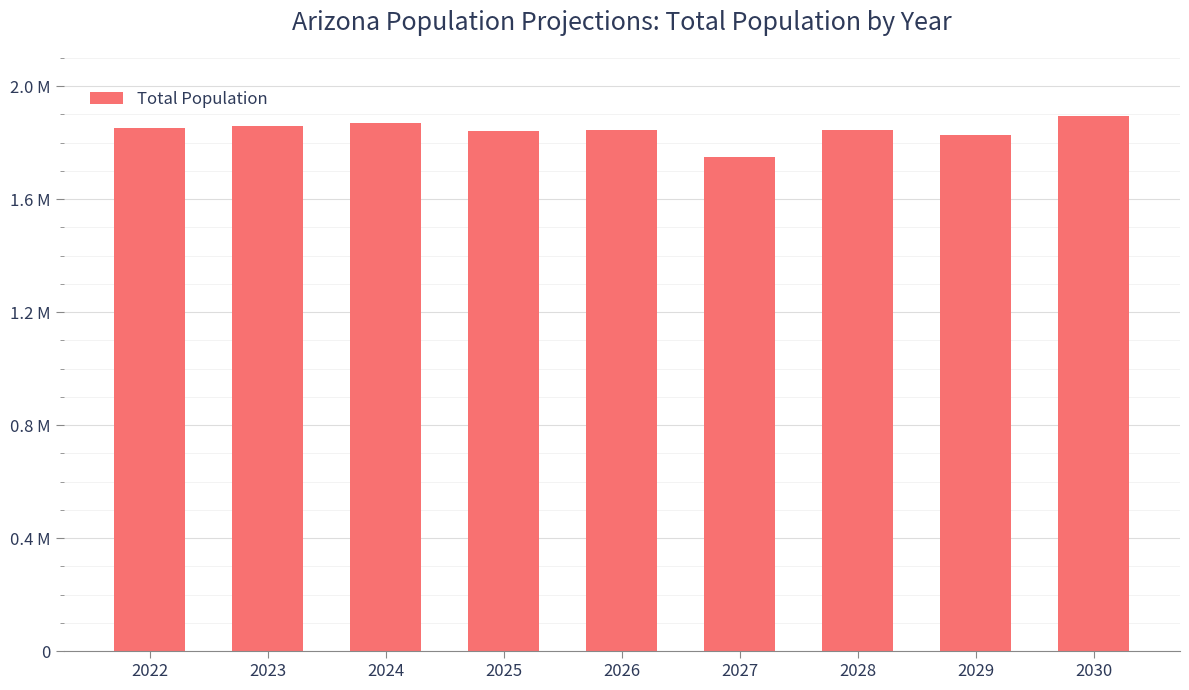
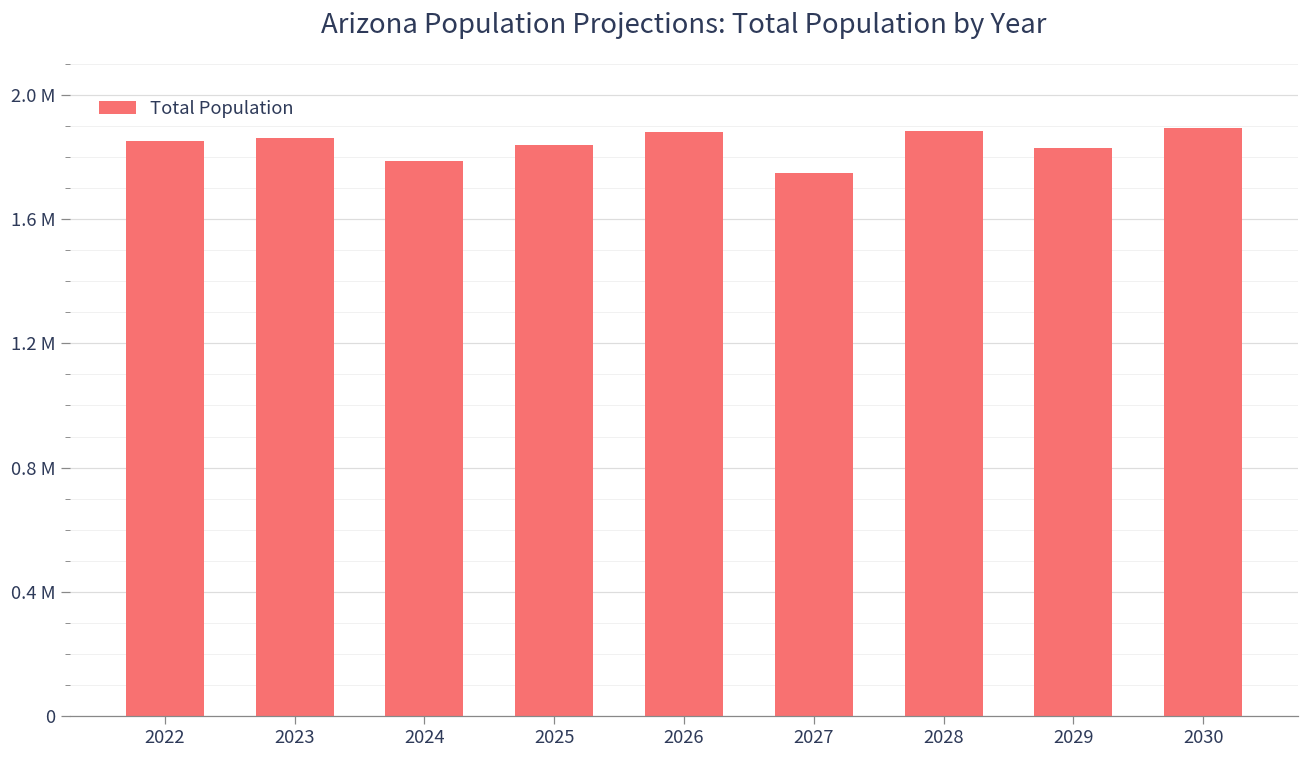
  {
    "2022": 1850000,
    "2023": 1860000,
-   "2024": 1870000,
+   "2024": 1790000,
    "2025": 1840000,
-   "2026": 1840000,
+   "2026": 1880000,
    "2027": 1750000,
-   "2028": 1850000,
+   "2028": 1880000,
    "2029": 1830000,
    "2030": 1890000
  }
